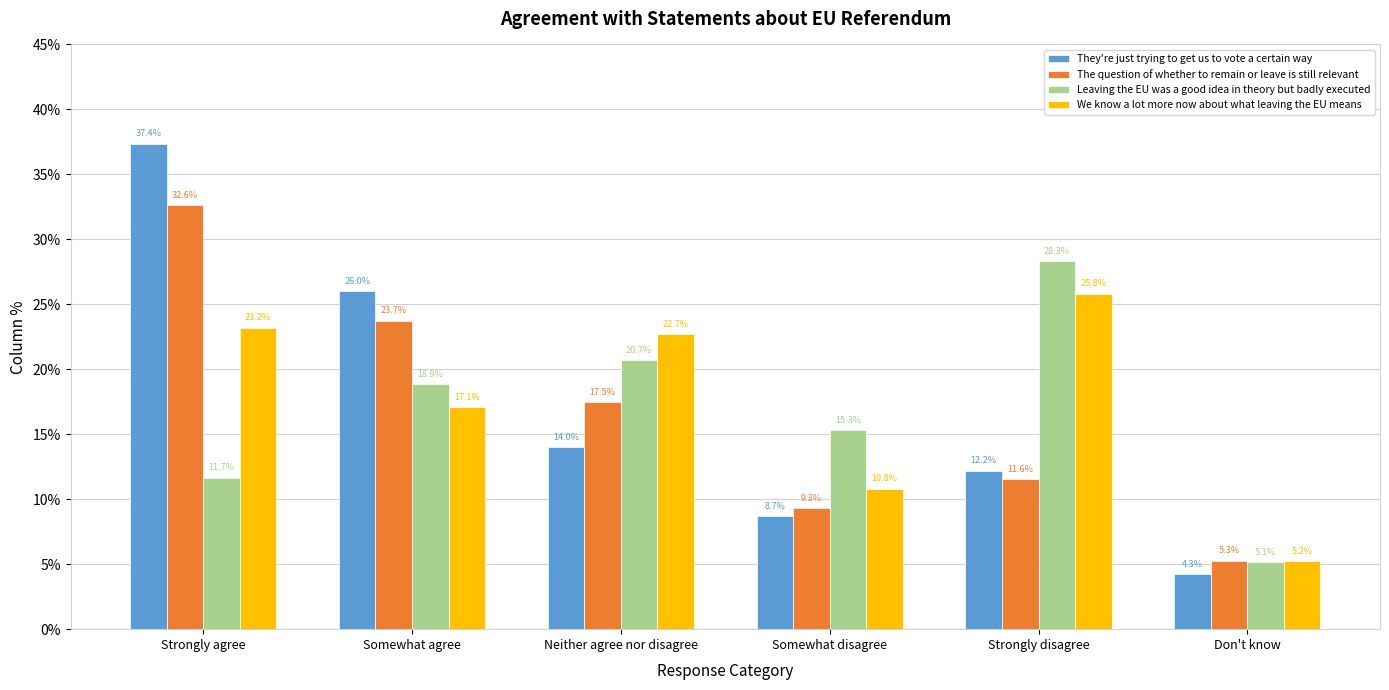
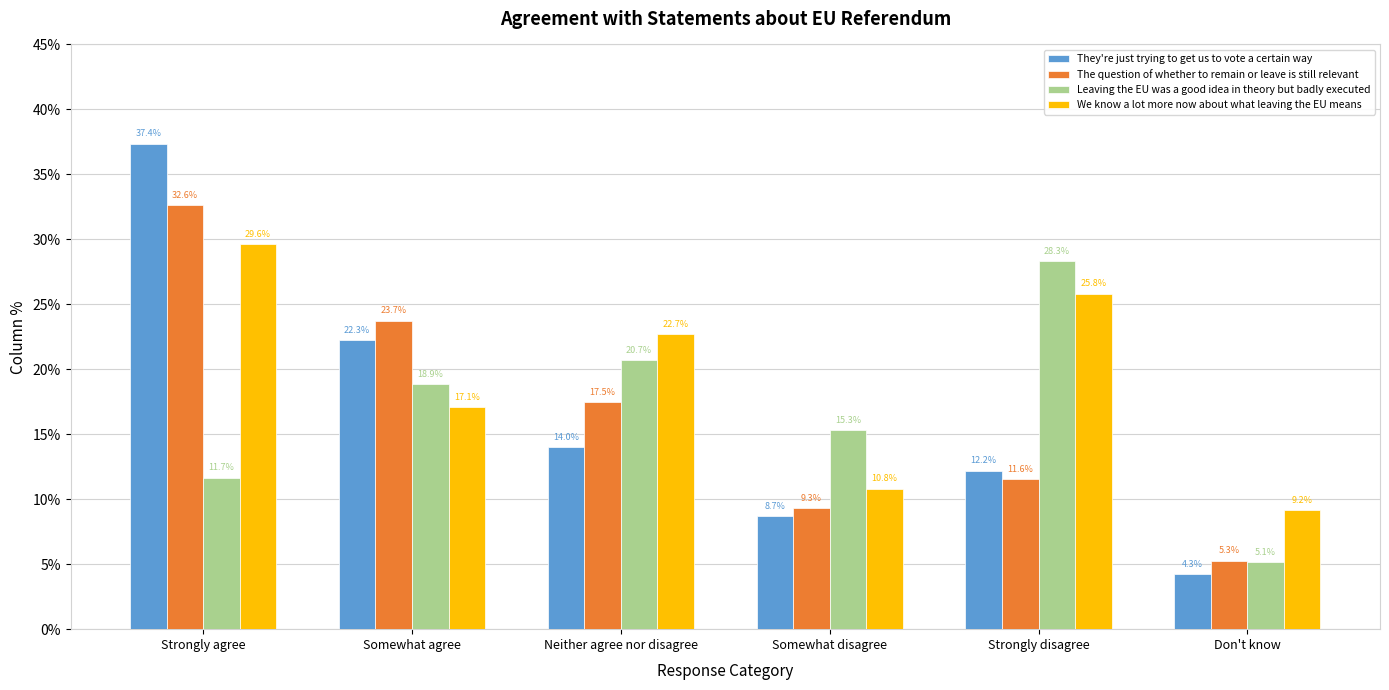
  {
    "They're just trying to get us to vote a certain way": {
      "Strongly agree": "37.4%",
-     "Somewhat agree": "26.0%",
+     "Somewhat agree": "22.3%",
      "Neither agree nor disagree": "14.0%",
      "Somewhat disagree": "8.7%",
      "Strongly disagree": "12.2%",
      "Don't know": "4.3%"
    },
    "Leaving the EU was a good idea in theory but badly executed": {
      "Strongly agree": "11.7%",
      "Somewhat agree": "18.9%",
      "Neither agree nor disagree": "20.7%",
      "Somewhat disagree": "15.3%",
      "Strongly disagree": "28.3%",
      "Don't know": "5.1%"
    },
    "We know a lot more now about what leaving the EU means": {
-     "Strongly agree": "23.2%",
+     "Strongly agree": "29.6%",
      "Somewhat agree": "17.1%",
      "Neither agree nor disagree": "22.7%",
      "Somewhat disagree": "10.8%",
      "Strongly disagree": "25.8%",
-     "Don't know": "5.2%"
+     "Don't know": "9.2%"
    }
  }
